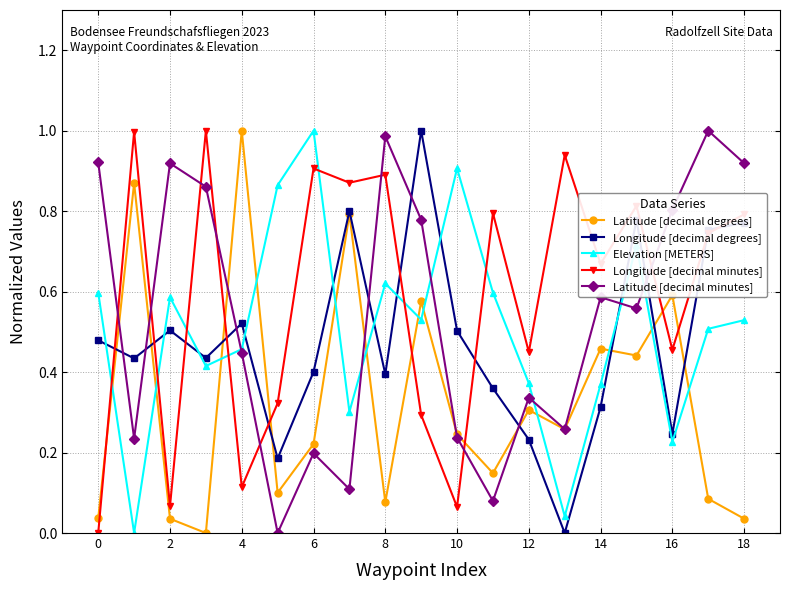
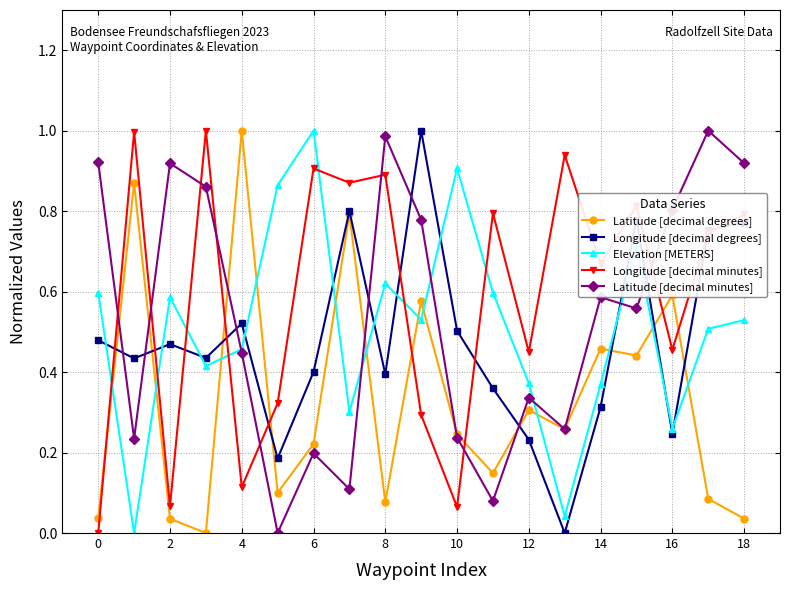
  {
    "Latitude [decimal degrees]": {
      "0": 0.04,
      "2": 0.04,
      "4": 1.00,
      "6": 0.22,
      "8": 0.08,
      "10": 0.25,
      "12": 0.31,
      "14": 0.46,
      "18": 0.04
    },
    "Longitude [decimal degrees]": {
      "0": 0.48,
-     "2": 0.50,
+     "2": 0.47,
      "4": 0.52,
      "6": 0.40,
      "8": 0.39,
      "10": 0.50,
      "12": 0.23,
      "14": 0.31,
      "16": 0.25
    },
    "Elevation [METERS]": {
      "0": 0.60,
      "2": 0.59,
      "4": 0.46,
      "6": 1.00,
      "8": 0.62,
      "10": 0.91,
      "12": 0.37,
      "14": 0.37,
-     "16": 0.23,
+     "16": 0.26,
      "18": 0.53
    },
    "Longitude [decimal minutes]": {
      "0": 0.00,
      "2": 0.07,
      "4": 0.11,
      "6": 0.91,
      "8": 0.89,
      "10": 0.06,
      "12": 0.45,
      "16": 0.46
    },
    "Latitude [decimal minutes]": {
      "0": 0.92,
      "2": 0.92,
      "4": 0.45,
      "6": 0.20,
      "8": 0.99,
      "10": 0.24,
      "12": 0.34,
      "18": 0.92
    }
  }
